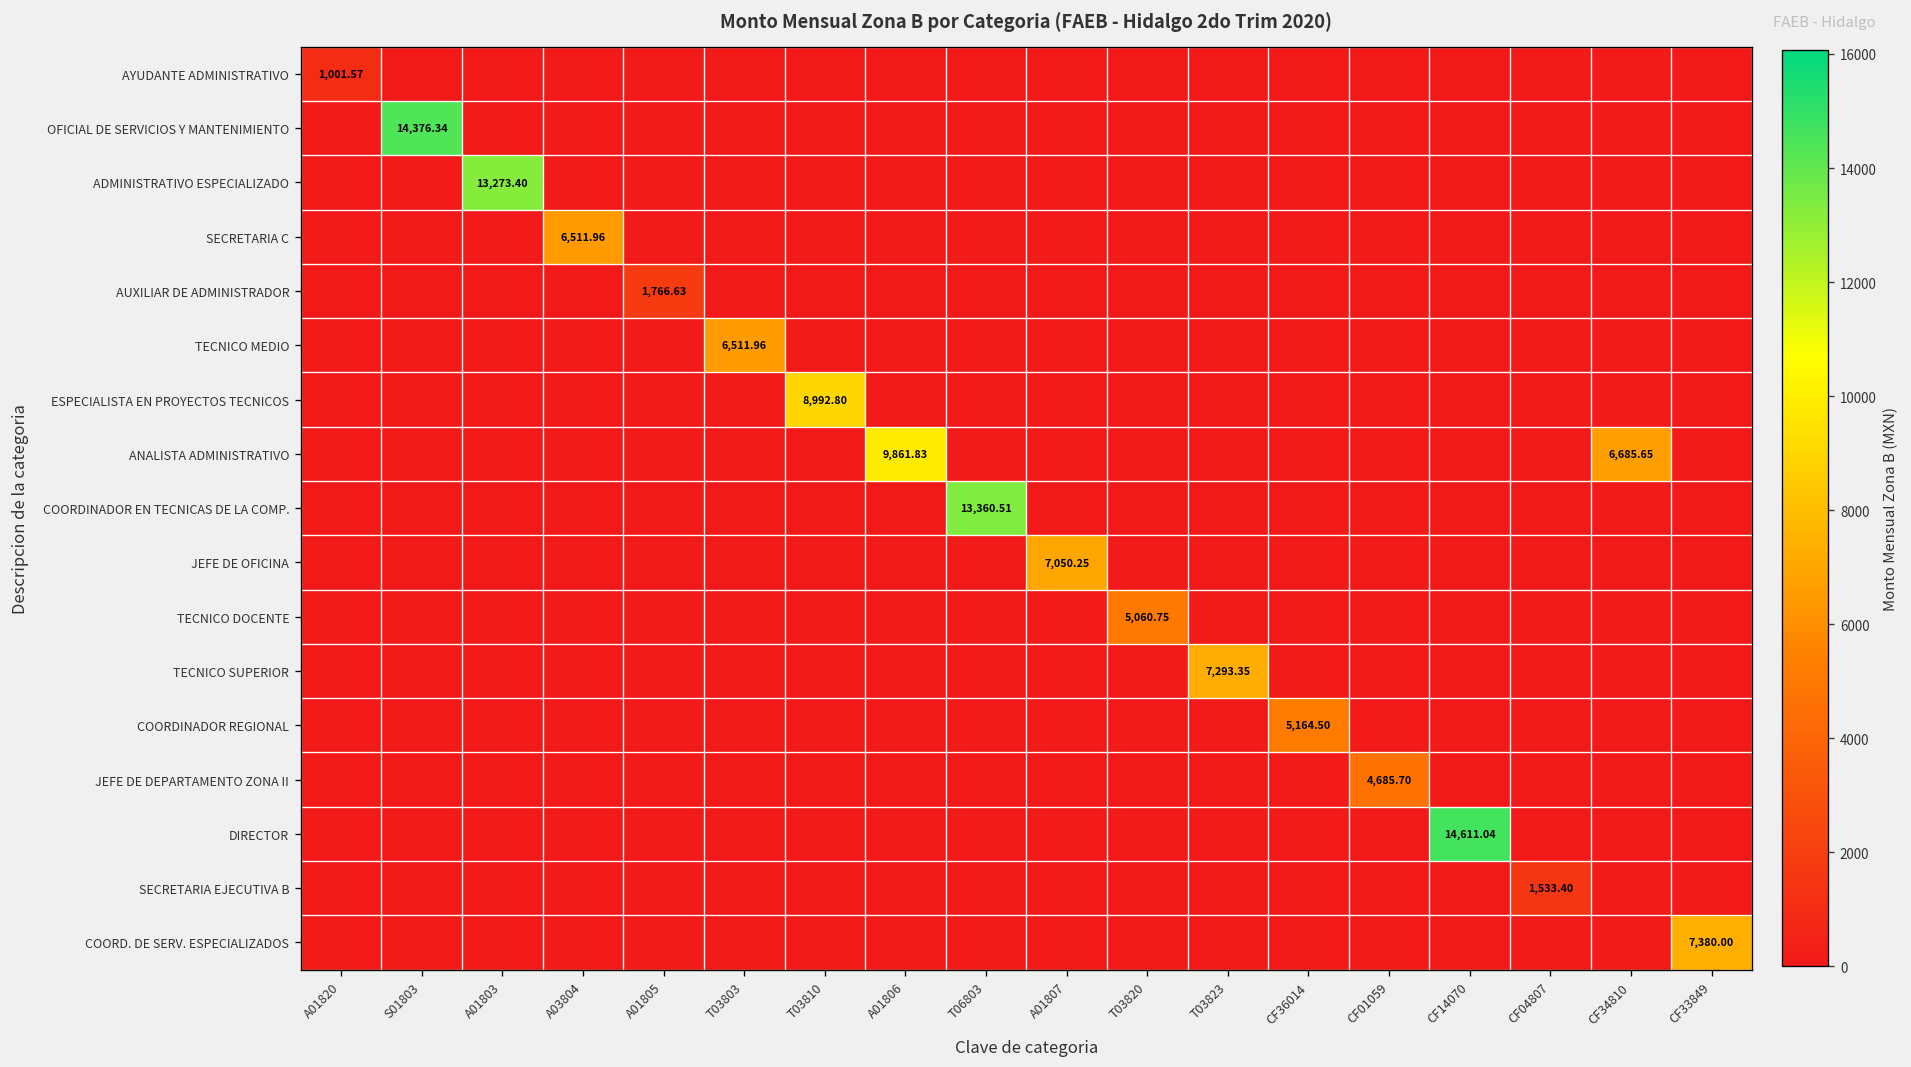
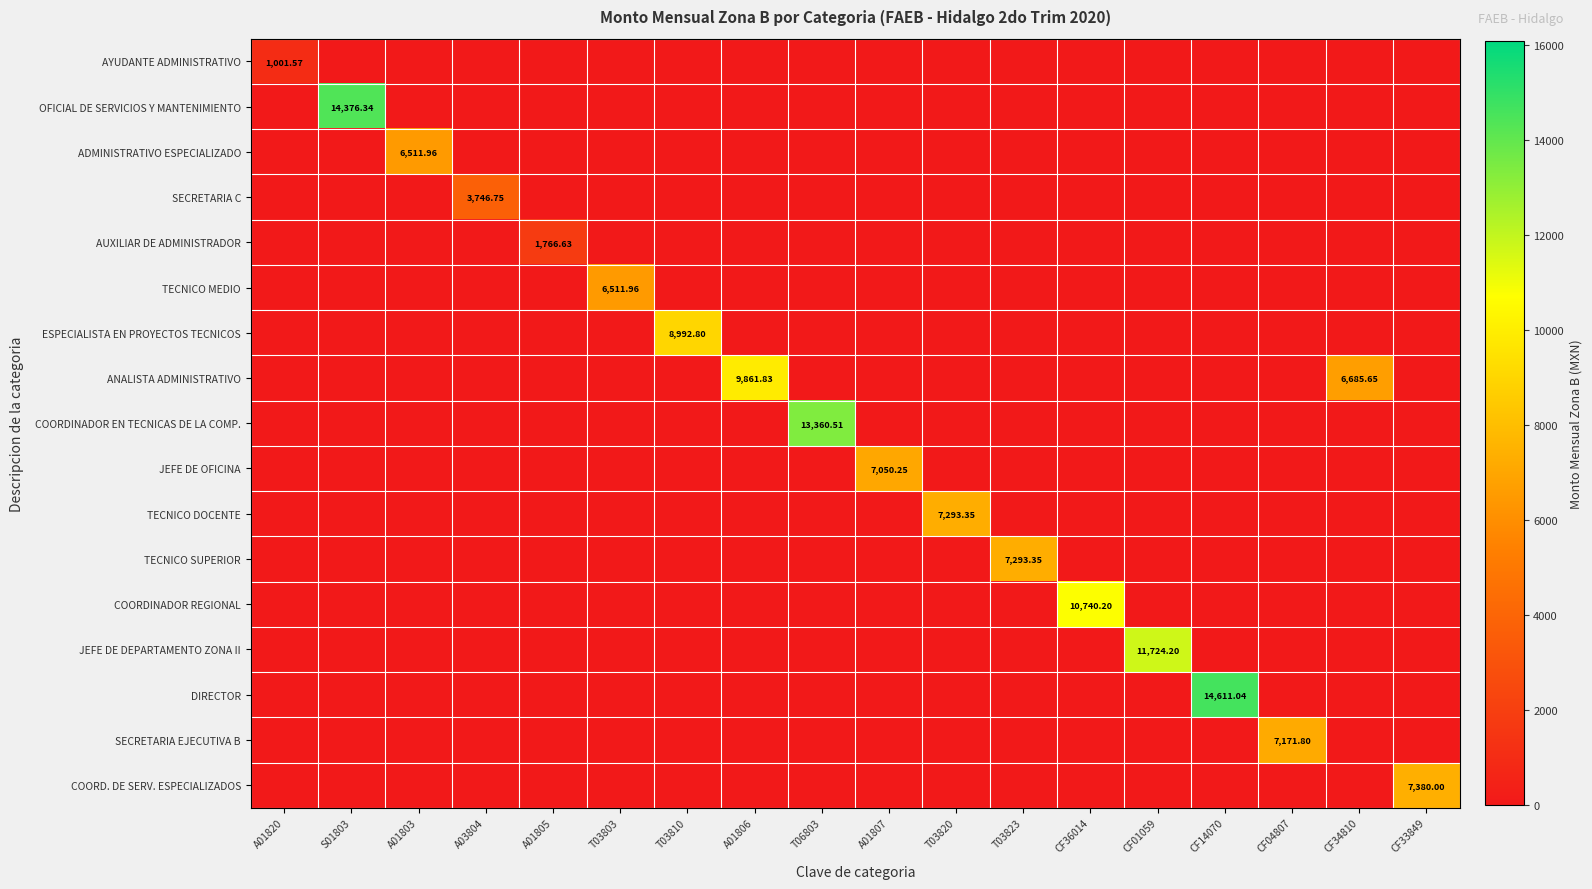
  {
    "AYUDANTE ADMINISTRATIVO": {
      "A01820": "1,001.57"
    },
    "OFICIAL DE SERVICIOS Y MANTENIMIENTO": {
      "S01803": "14,376.34"
    },
    "ADMINISTRATIVO ESPECIALIZADO": {
-     "A01803": "13,273.40"
+     "A01803": "6,511.96"
    },
    "SECRETARIA C": {
-     "A03804": "6,511.96"
+     "A03804": "3,746.75"
    },
    "AUXILIAR DE ADMINISTRADOR": {
      "A01805": "1,766.63"
    },
    "TECNICO MEDIO": {
      "T03803": "6,511.96"
    },
    "ESPECIALISTA EN PROYECTOS TECNICOS": {
      "T03810": "8,992.80"
    },
    "ANALISTA ADMINISTRATIVO": {
      "A01806": "9,861.83",
      "CF34810": "6,685.65"
    },
    "COORDINADOR EN TECNICAS DE LA COMP.": {
      "T06803": "13,360.51"
    },
    "JEFE DE OFICINA": {
      "A01807": "7,050.25"
    },
    "TECNICO DOCENTE": {
-     "T03820": "5,060.75"
+     "T03820": "7,293.35"
    },
    "TECNICO SUPERIOR": {
      "T03823": "7,293.35"
    },
    "COORDINADOR REGIONAL": {
-     "CF36014": "5,164.50"
+     "CF36014": "10,740.20"
    },
    "JEFE DE DEPARTAMENTO ZONA II": {
-     "CF01059": "4,685.70"
+     "CF01059": "11,724.20"
    },
    "DIRECTOR": {
      "CF14070": "14,611.04"
    },
    "SECRETARIA EJECUTIVA B": {
-     "CF04807": "1,533.40"
+     "CF04807": "7,171.80"
    },
    "COORD. DE SERV. ESPECIALIZADOS": {
      "CF33849": "7,380.00"
    }
  }
